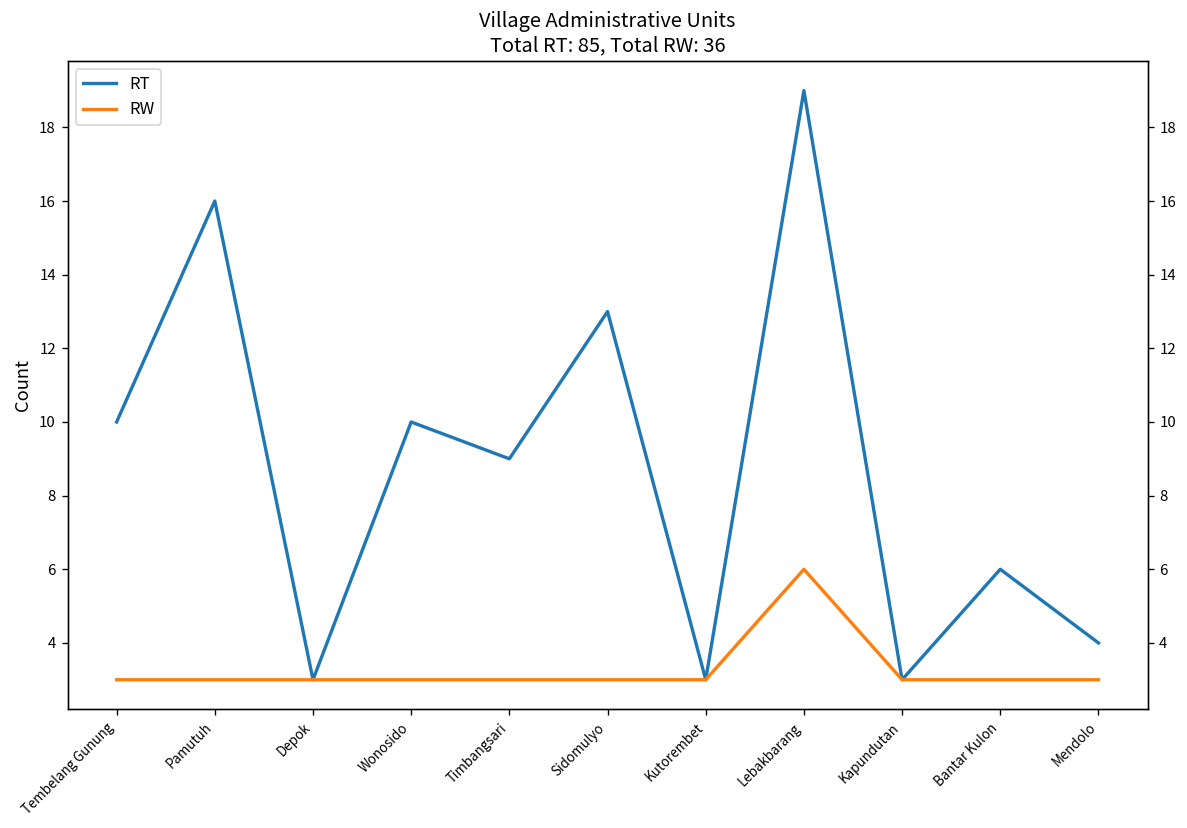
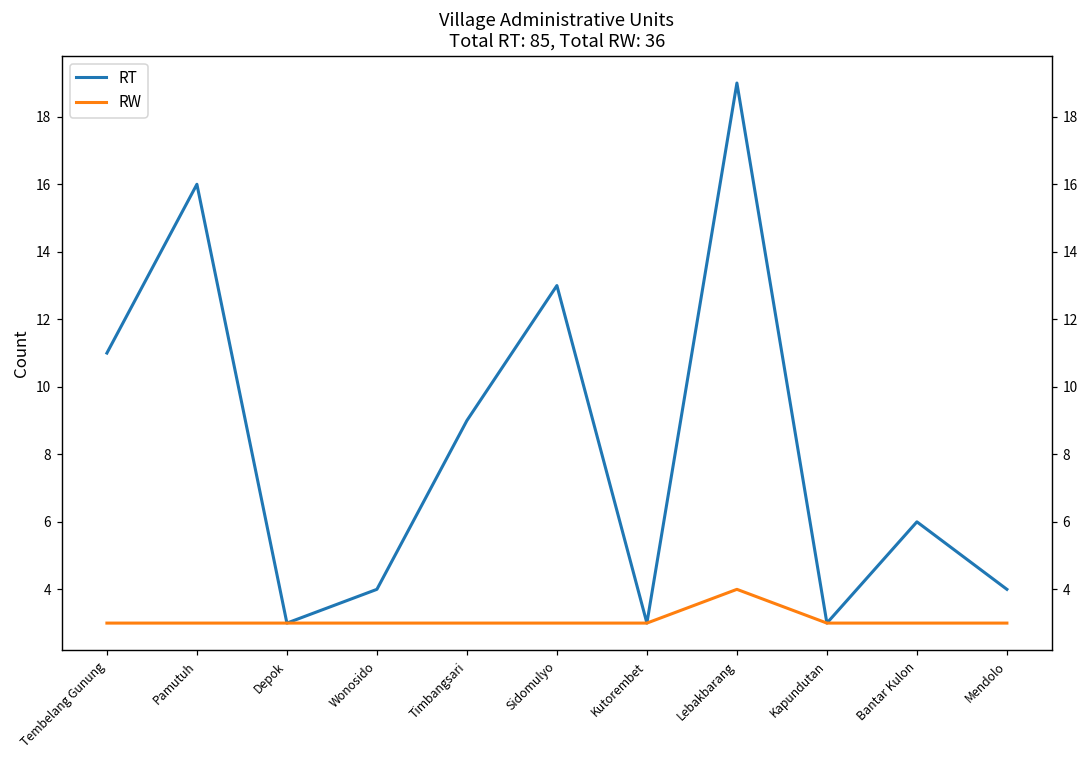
  {
    "RT": {
-     "Tembelang Gunung": 10,
+     "Tembelang Gunung": 11,
      "Pamutuh": 16,
-     "Wonosido": 10,
+     "Wonosido": 4,
      "Timbangsari": 9,
      "Sidomulyo": 13,
      "Lebakbarang": 19,
      "Bantar Kulon": 6,
      "Mendolo": 4
    },
    "RW": {
      "Tembelang Gunung": 3,
      "Pamutuh": 3,
      "Wonosido": 3,
      "Timbangsari": 3,
      "Sidomulyo": 3,
-     "Lebakbarang": 6,
+     "Lebakbarang": 4,
      "Bantar Kulon": 3,
      "Mendolo": 3
    }
  }
